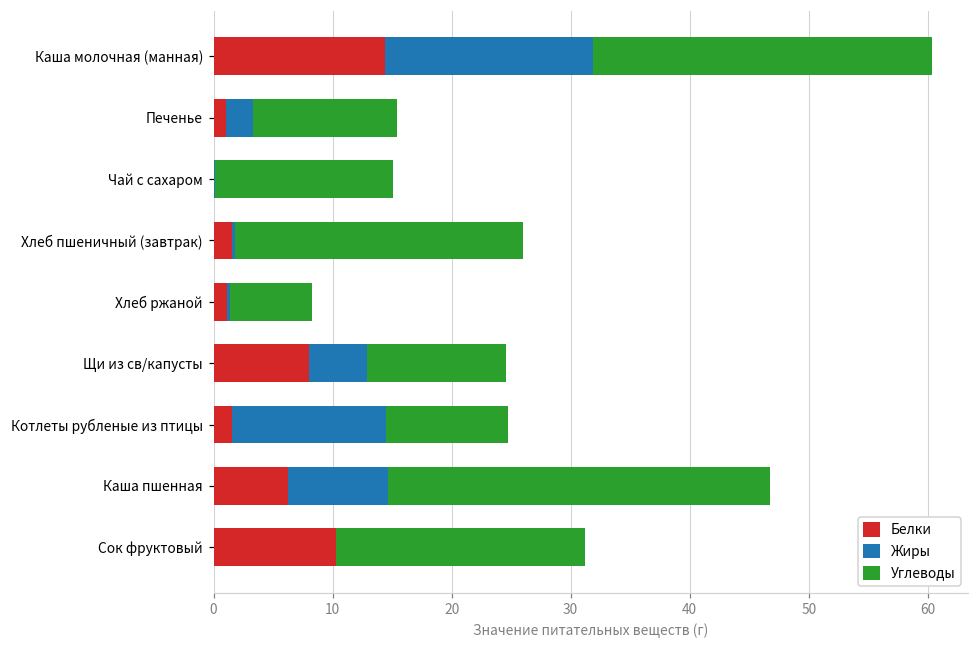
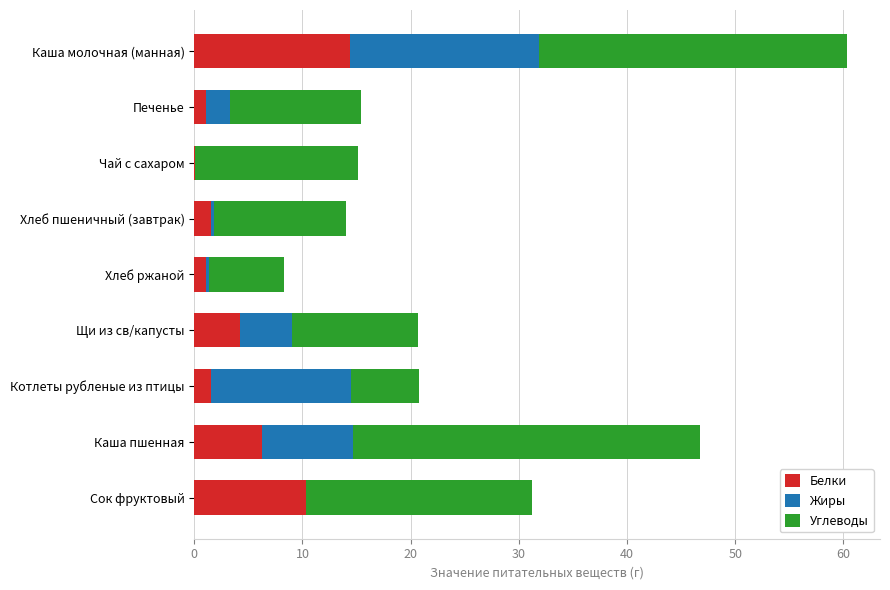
  {
    "Белки": {
      "Каша молочная (манная)": 14.4,
      "Печенье": 1.1,
      "Хлеб пшеничный (завтрак)": 1.6,
      "Хлеб ржаной": 1.1,
-     "Щи из св/капусты": 8.0,
+     "Щи из св/капусты": 4.2,
      "Котлеты рубленые из птицы": 1.5,
      "Каша пшенная": 6.2,
      "Сок фруктовый": 10.3
    },
    "Жиры": {
      "Каша молочная (манная)": 17.5,
      "Печенье": 2.2,
      "Хлеб ржаной": 0.2,
      "Щи из св/капусты": 4.9,
      "Котлеты рубленые из птицы": 12.9,
      "Каша пшенная": 8.5,
      "Сок фруктовый": 0.0
    },
    "Углеводы": {
      "Каша молочная (манная)": 28.5,
      "Печенье": 12.1,
      "Чай с сахаром": 15.0,
-     "Хлеб пшеничный (завтрак)": 24.2,
+     "Хлеб пшеничный (завтрак)": 12.2,
      "Хлеб ржаной": 6.9,
      "Щи из св/капусты": 11.7,
-     "Котлеты рубленые из птицы": 10.3,
+     "Котлеты рубленые из птицы": 6.3,
      "Каша пшенная": 32.1,
      "Сок фруктовый": 20.9
    }
  }
